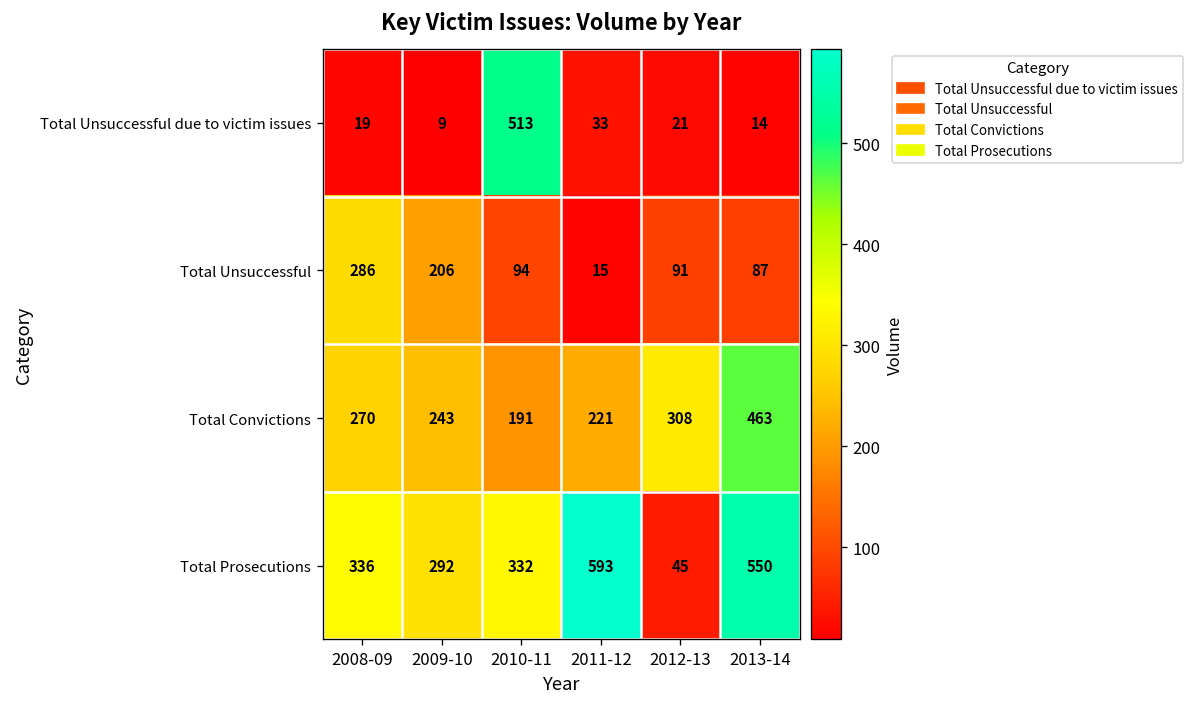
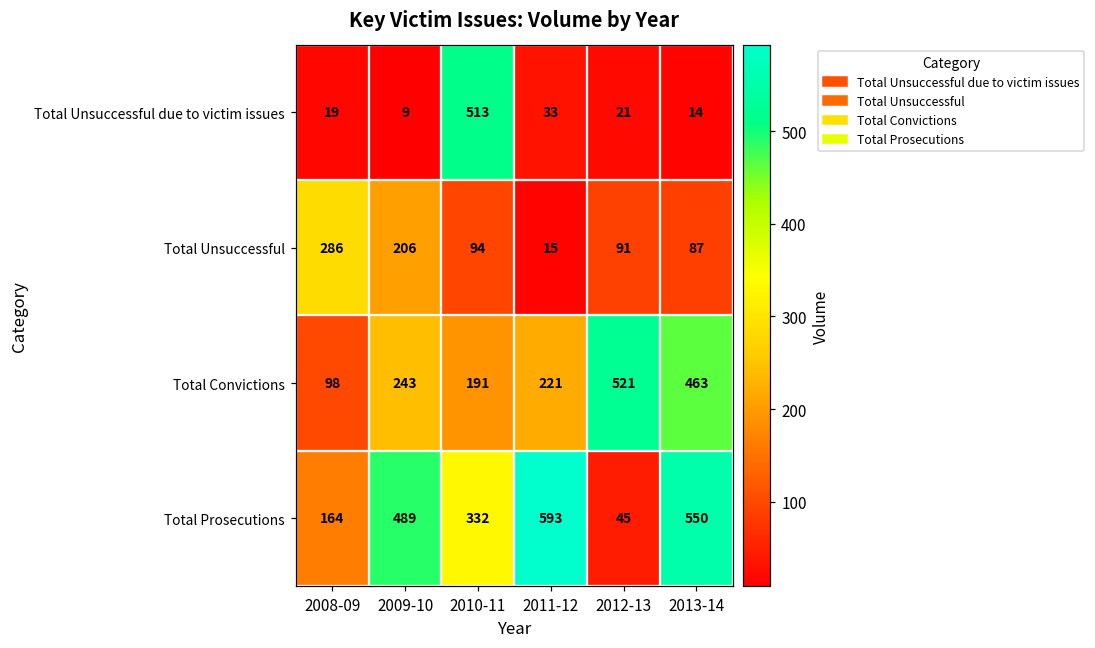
  {
    "Total Unsuccessful due to victim issues": {
      "2008-09": 19,
      "2009-10": 9,
      "2010-11": 513,
      "2011-12": 33,
      "2012-13": 21,
      "2013-14": 14
    },
    "Total Unsuccessful": {
      "2008-09": 286,
      "2009-10": 206,
      "2010-11": 94,
      "2011-12": 15,
      "2012-13": 91,
      "2013-14": 87
    },
    "Total Convictions": {
-     "2008-09": 270,
+     "2008-09": 98,
      "2009-10": 243,
      "2010-11": 191,
      "2011-12": 221,
-     "2012-13": 308,
+     "2012-13": 521,
      "2013-14": 463
    },
    "Total Prosecutions": {
-     "2008-09": 336,
-     "2009-10": 292,
+     "2008-09": 164,
+     "2009-10": 489,
      "2010-11": 332,
      "2011-12": 593,
      "2012-13": 45,
      "2013-14": 550
    }
  }
